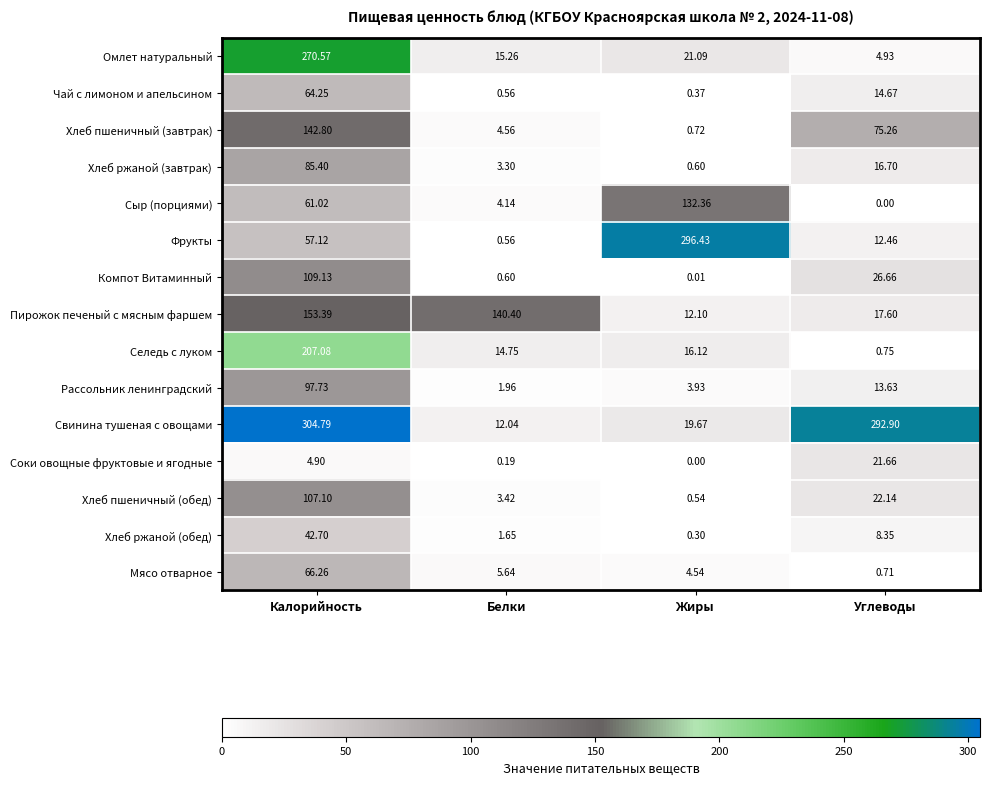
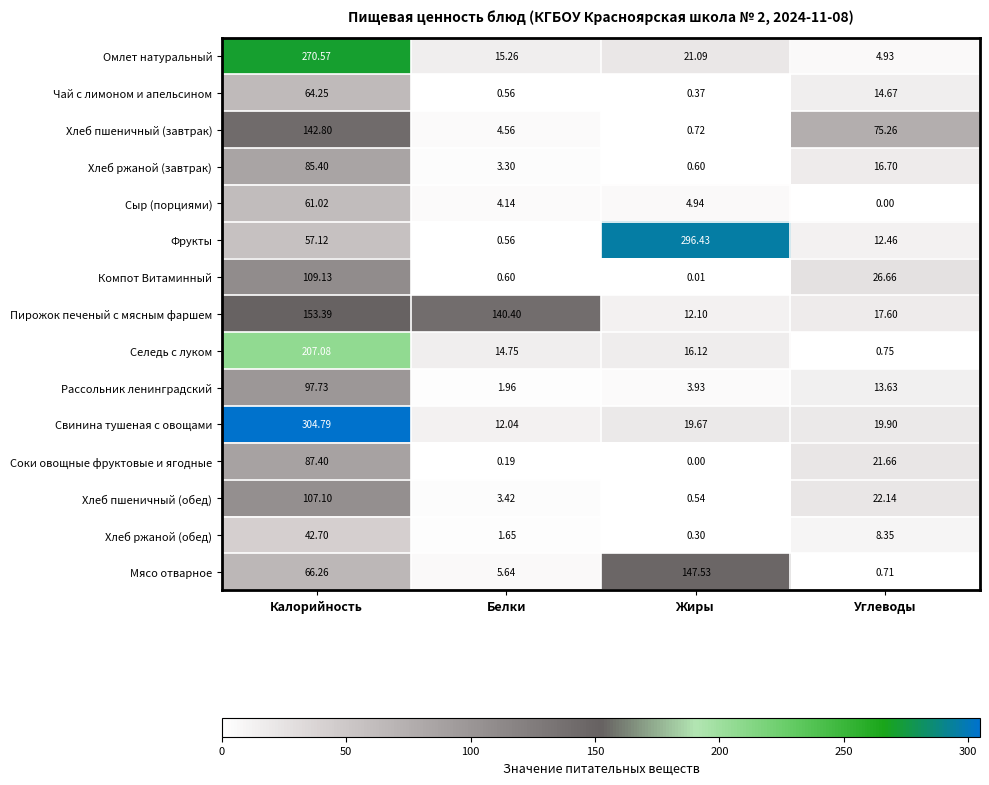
  {
    "Омлет натуральный": {
      "Калорийность": 270.57,
      "Белки": 15.26,
      "Жиры": 21.09,
      "Углеводы": 4.93
    },
    "Чай с лимоном и апельсином": {
      "Калорийность": 64.25,
      "Белки": 0.56,
      "Жиры": 0.37,
      "Углеводы": 14.67
    },
    "Хлеб пшеничный (завтрак)": {
      "Калорийность": 142.80,
      "Белки": 4.56,
      "Жиры": 0.72,
      "Углеводы": 75.26
    },
    "Хлеб ржаной (завтрак)": {
      "Калорийность": 85.40,
      "Белки": 3.30,
      "Жиры": 0.60,
      "Углеводы": 16.70
    },
    "Сыр (порциями)": {
      "Калорийность": 61.02,
      "Белки": 4.14,
-     "Жиры": 132.36,
+     "Жиры": 4.94,
      "Углеводы": 0.00
    },
    "Фрукты": {
      "Калорийность": 57.12,
      "Белки": 0.56,
      "Жиры": 296.43,
      "Углеводы": 12.46
    },
    "Компот Витаминный": {
      "Калорийность": 109.13,
      "Белки": 0.60,
      "Жиры": 0.01,
      "Углеводы": 26.66
    },
    "Пирожок печеный с мясным фаршем": {
      "Калорийность": 153.39,
      "Белки": 140.40,
      "Жиры": 12.10,
      "Углеводы": 17.60
    },
    "Селедь с луком": {
      "Калорийность": 207.08,
      "Белки": 14.75,
      "Жиры": 16.12,
      "Углеводы": 0.75
    },
    "Рассольник ленинградский": {
      "Калорийность": 97.73,
      "Белки": 1.96,
      "Жиры": 3.93,
      "Углеводы": 13.63
    },
    "Свинина тушеная с овощами": {
      "Калорийность": 304.79,
      "Белки": 12.04,
      "Жиры": 19.67,
-     "Углеводы": 292.90
+     "Углеводы": 19.90
    },
    "Соки овощные фруктовые и ягодные": {
-     "Калорийность": 4.90,
+     "Калорийность": 87.40,
      "Белки": 0.19,
      "Жиры": 0.00,
      "Углеводы": 21.66
    },
    "Хлеб пшеничный (обед)": {
      "Калорийность": 107.10,
      "Белки": 3.42,
      "Жиры": 0.54,
      "Углеводы": 22.14
    },
    "Хлеб ржаной (обед)": {
      "Калорийность": 42.70,
      "Белки": 1.65,
      "Жиры": 0.30,
      "Углеводы": 8.35
    },
    "Мясо отварное": {
      "Калорийность": 66.26,
      "Белки": 5.64,
-     "Жиры": 4.54,
+     "Жиры": 147.53,
      "Углеводы": 0.71
    }
  }
